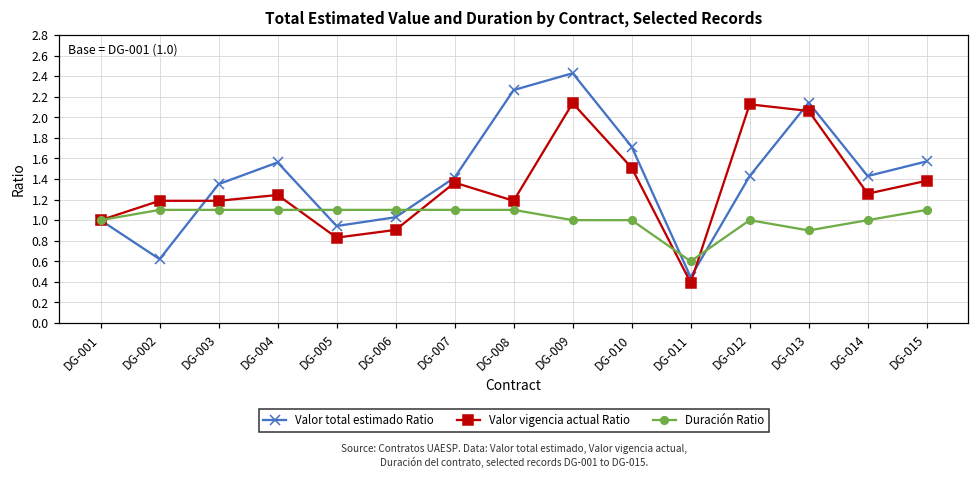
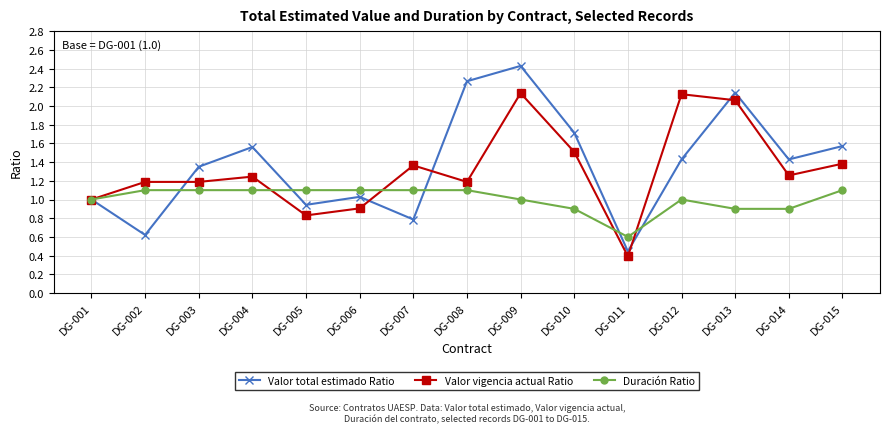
  {
    "Valor total estimado Ratio": {
      "DG-002": 0.6,
      "DG-003": 1.4,
      "DG-004": 1.6,
      "DG-005": 0.9,
      "DG-006": 1.0,
-     "DG-007": 1.4,
+     "DG-007": 0.8,
      "DG-008": 2.3,
      "DG-009": 2.4,
      "DG-010": 1.7,
      "DG-011": 0.4,
      "DG-012": 1.4,
      "DG-013": 2.1,
      "DG-014": 1.4,
      "DG-015": 1.6
    },
    "Valor vigencia actual Ratio": {
      "DG-002": 1.2,
      "DG-003": 1.2,
      "DG-004": 1.2,
      "DG-005": 0.8,
      "DG-006": 0.9,
      "DG-007": 1.4,
      "DG-008": 1.2,
      "DG-009": 2.1,
      "DG-010": 1.5,
      "DG-011": 0.4,
      "DG-012": 2.1,
      "DG-013": 2.1,
      "DG-014": 1.3,
      "DG-015": 1.4
    },
    "Duración Ratio": {
      "DG-002": 1.1,
      "DG-003": 1.1,
      "DG-004": 1.1,
      "DG-005": 1.1,
      "DG-006": 1.1,
      "DG-007": 1.1,
      "DG-008": 1.1,
      "DG-009": 1.0,
-     "DG-010": 1.0,
+     "DG-010": 0.9,
      "DG-011": 0.6,
      "DG-012": 1.0,
      "DG-013": 0.9,
-     "DG-014": 1.0,
+     "DG-014": 0.9,
      "DG-015": 1.1
    }
  }
